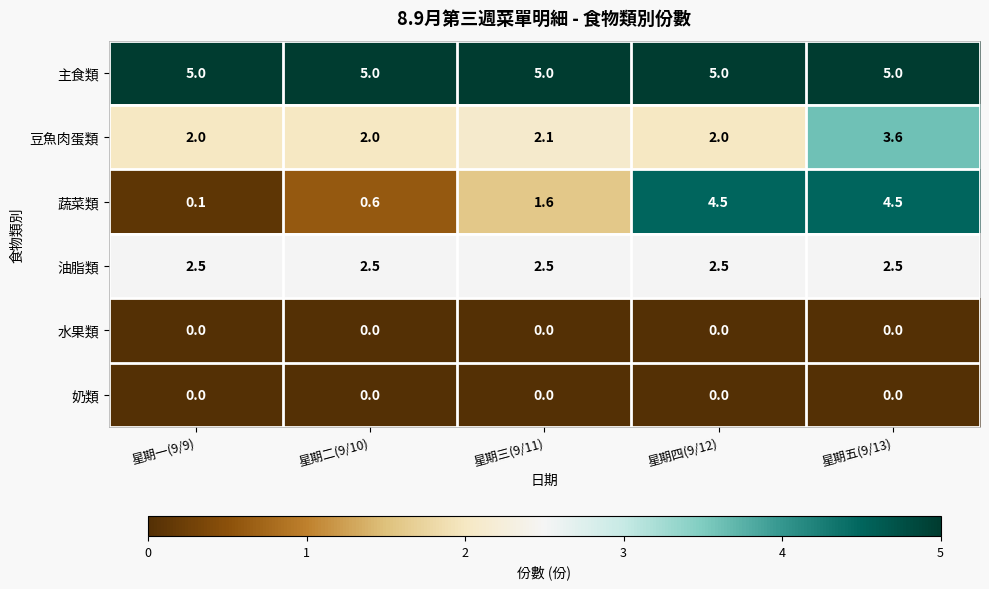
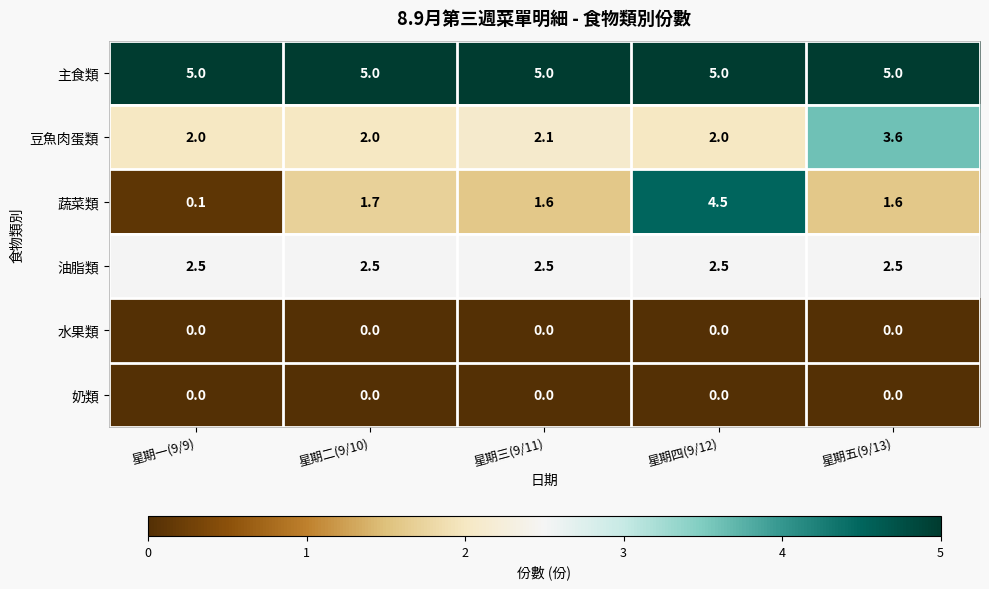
  {
    "主食類": {
      "星期一(9/9)": 5.0,
      "星期二(9/10)": 5.0,
      "星期三(9/11)": 5.0,
      "星期四(9/12)": 5.0,
      "星期五(9/13)": 5.0
    },
    "豆魚肉蛋類": {
      "星期一(9/9)": 2.0,
      "星期二(9/10)": 2.0,
      "星期三(9/11)": 2.1,
      "星期四(9/12)": 2.0,
      "星期五(9/13)": 3.6
    },
    "蔬菜類": {
      "星期一(9/9)": 0.1,
-     "星期二(9/10)": 0.6,
+     "星期二(9/10)": 1.7,
      "星期三(9/11)": 1.6,
      "星期四(9/12)": 4.5,
-     "星期五(9/13)": 4.5
+     "星期五(9/13)": 1.6
    },
    "油脂類": {
      "星期一(9/9)": 2.5,
      "星期二(9/10)": 2.5,
      "星期三(9/11)": 2.5,
      "星期四(9/12)": 2.5,
      "星期五(9/13)": 2.5
    },
    "水果類": {
      "星期一(9/9)": 0.0,
      "星期二(9/10)": 0.0,
      "星期三(9/11)": 0.0,
      "星期四(9/12)": 0.0,
      "星期五(9/13)": 0.0
    },
    "奶類": {
      "星期一(9/9)": 0.0,
      "星期二(9/10)": 0.0,
      "星期三(9/11)": 0.0,
      "星期四(9/12)": 0.0,
      "星期五(9/13)": 0.0
    }
  }
